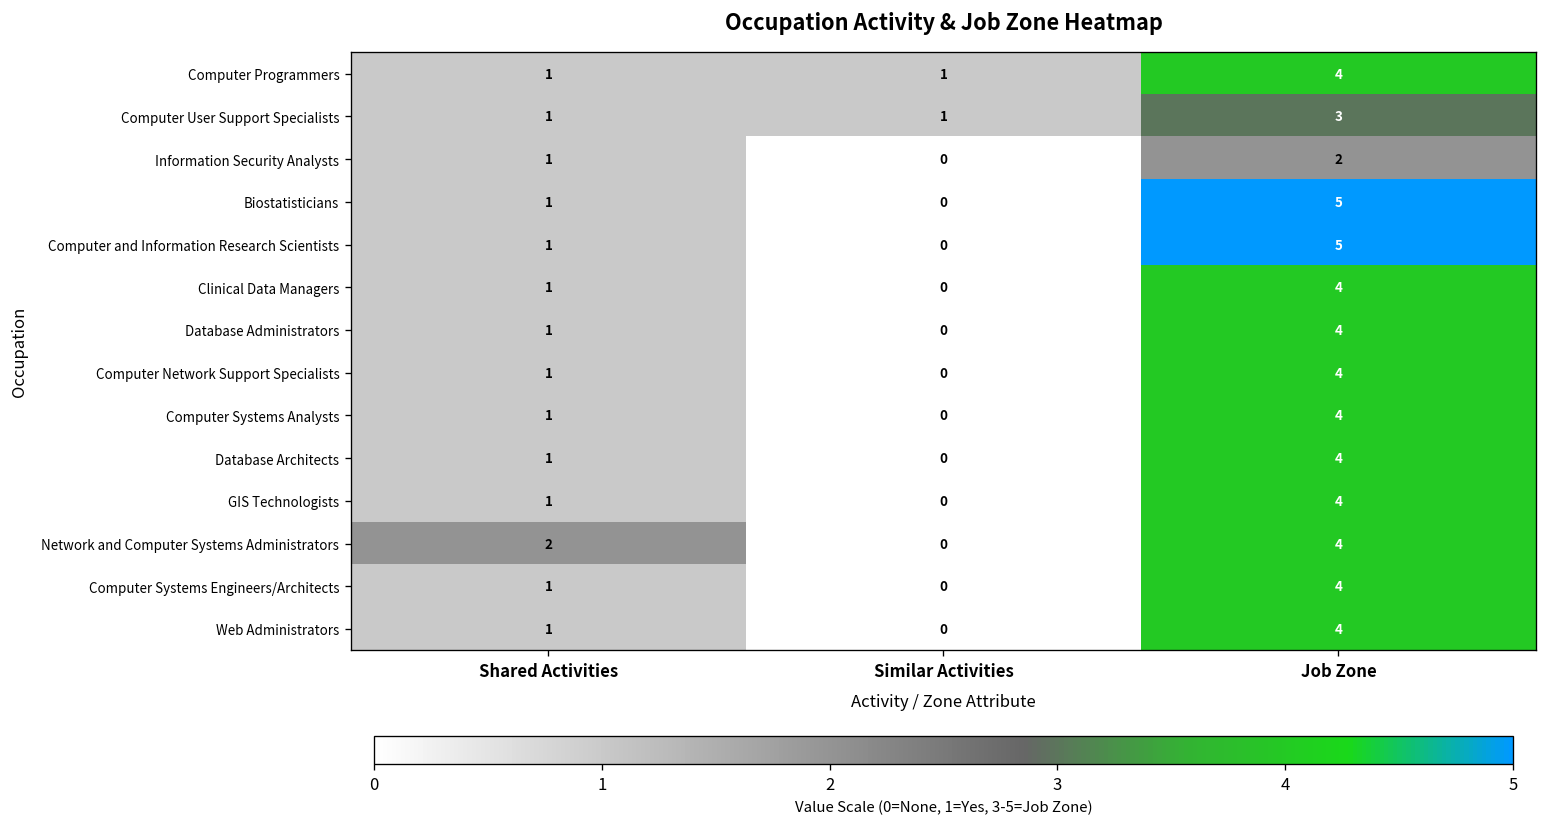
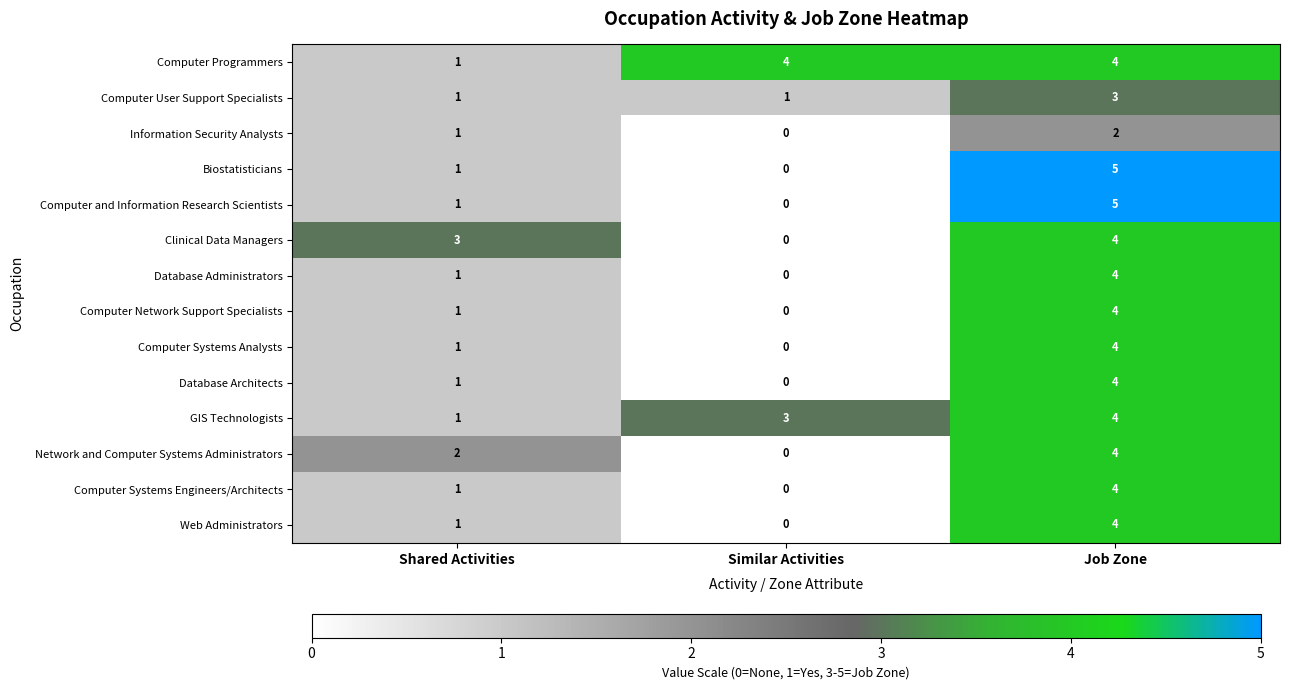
  {
    "Computer Programmers": {
      "Shared Activities": 1,
-     "Similar Activities": 1,
+     "Similar Activities": 4,
      "Job Zone": 4
    },
    "Computer User Support Specialists": {
      "Shared Activities": 1,
      "Similar Activities": 1,
      "Job Zone": 3
    },
    "Information Security Analysts": {
      "Shared Activities": 1,
      "Similar Activities": 0,
      "Job Zone": 2
    },
    "Biostatisticians": {
      "Shared Activities": 1,
      "Similar Activities": 0,
      "Job Zone": 5
    },
    "Computer and Information Research Scientists": {
      "Shared Activities": 1,
      "Similar Activities": 0,
      "Job Zone": 5
    },
    "Clinical Data Managers": {
-     "Shared Activities": 1,
+     "Shared Activities": 3,
      "Similar Activities": 0,
      "Job Zone": 4
    },
    "Database Administrators": {
      "Shared Activities": 1,
      "Similar Activities": 0,
      "Job Zone": 4
    },
    "Computer Network Support Specialists": {
      "Shared Activities": 1,
      "Similar Activities": 0,
      "Job Zone": 4
    },
    "Computer Systems Analysts": {
      "Shared Activities": 1,
      "Similar Activities": 0,
      "Job Zone": 4
    },
    "Database Architects": {
      "Shared Activities": 1,
      "Similar Activities": 0,
      "Job Zone": 4
    },
    "GIS Technologists": {
      "Shared Activities": 1,
-     "Similar Activities": 0,
+     "Similar Activities": 3,
      "Job Zone": 4
    },
    "Network and Computer Systems Administrators": {
      "Shared Activities": 2,
      "Similar Activities": 0,
      "Job Zone": 4
    },
    "Computer Systems Engineers/Architects": {
      "Shared Activities": 1,
      "Similar Activities": 0,
      "Job Zone": 4
    },
    "Web Administrators": {
      "Shared Activities": 1,
      "Similar Activities": 0,
      "Job Zone": 4
    }
  }
